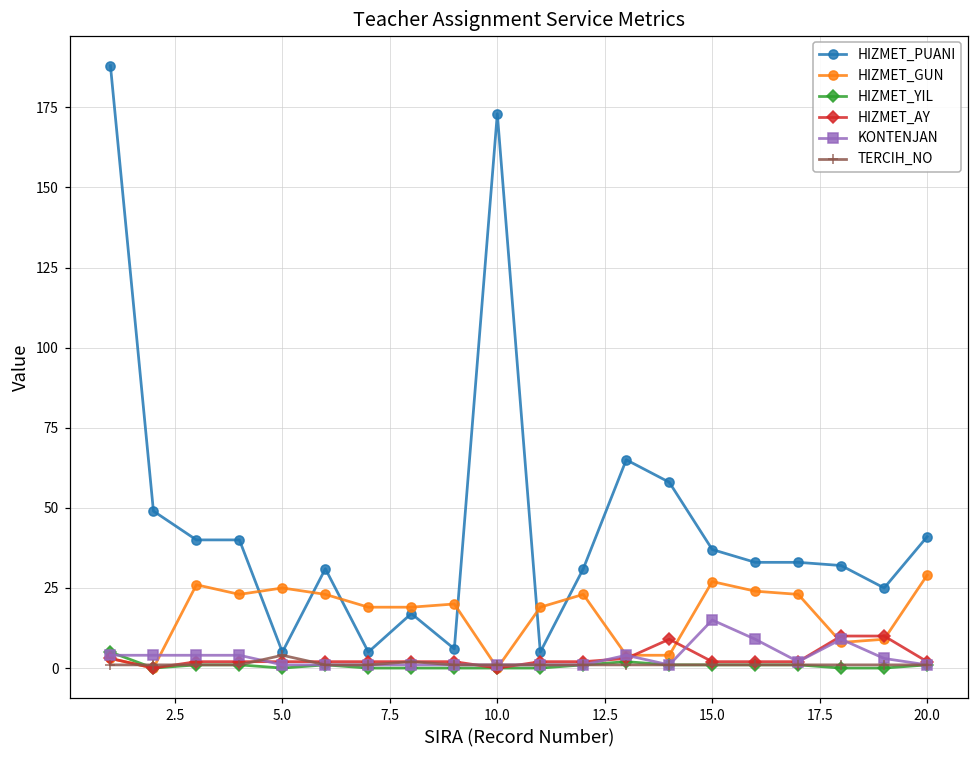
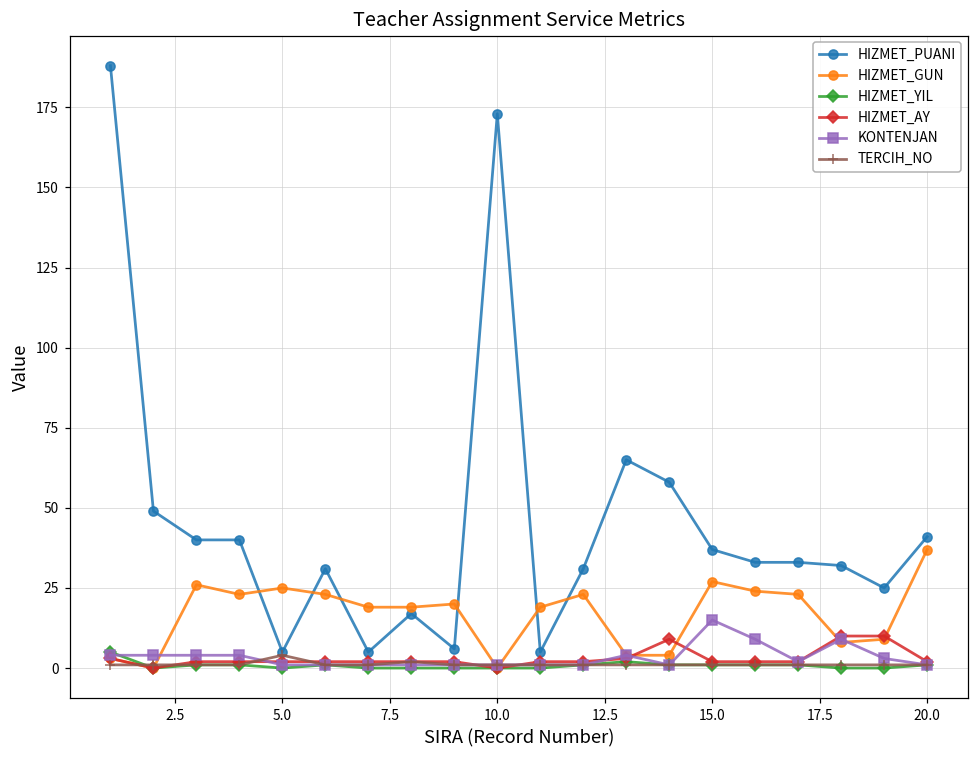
  {
    "HIZMET_PUANI": {
      "5.0": 5,
      "10.0": 173,
      "15.0": 37,
      "20.0": 41
    },
    "HIZMET_GUN": {
      "5.0": 25,
      "15.0": 27,
-     "20.0": 29
+     "20.0": 37
    },
    "HIZMET_YIL": {
      "5.0": 0
    },
    "HIZMET_AY": {
      "5.0": 2,
      "15.0": 2,
      "20.0": 2
    },
    "KONTENJAN": {
      "5.0": 1,
      "15.0": 15
    },
    "TERCIH_NO": {
      "5.0": 4
    }
  }
